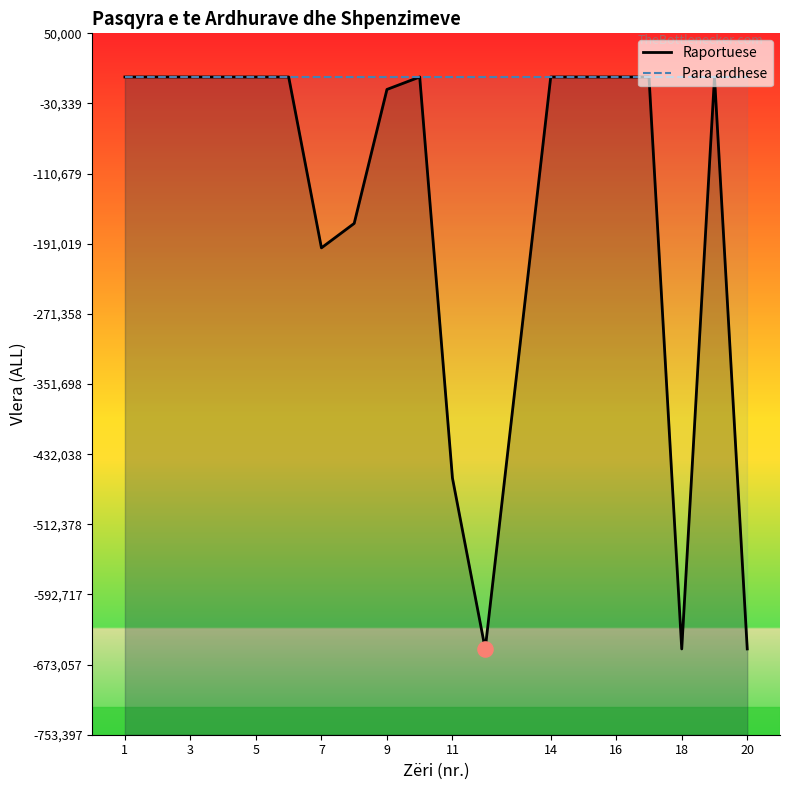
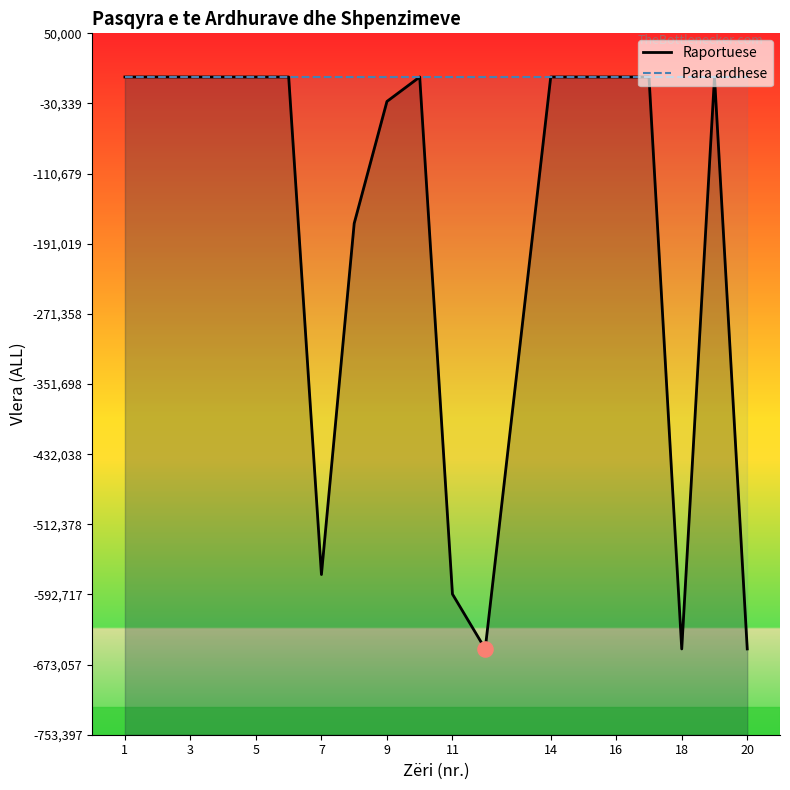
  {
    "Raportuese": {
-     "7": "-200,000",
-     "9": "-10,000",
-     "11": "-460,000",
+     "7": "-570,000",
+     "9": "-30,000",
+     "11": "-590,000",
      "18": "-660,000",
      "20": "-660,000"
    },
    "Para ardhese": {
      "7": "0",
      "9": "0",
      "11": "0"
    }
  }
